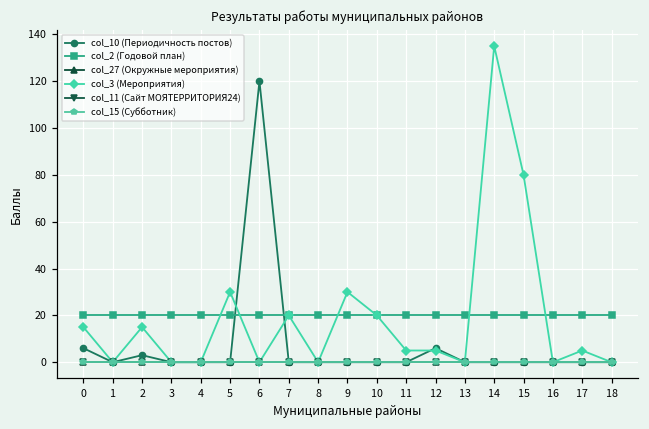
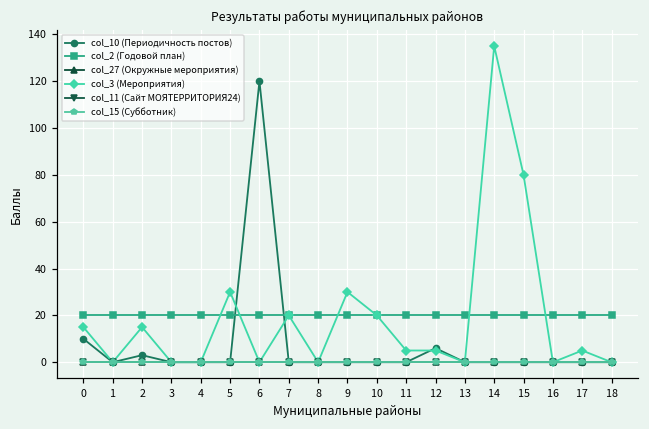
  {
    "col_10 (Периодичность постов)": {
-     "0": 6,
+     "0": 10,
      "2": 3,
      "6": 120
    }
  }
